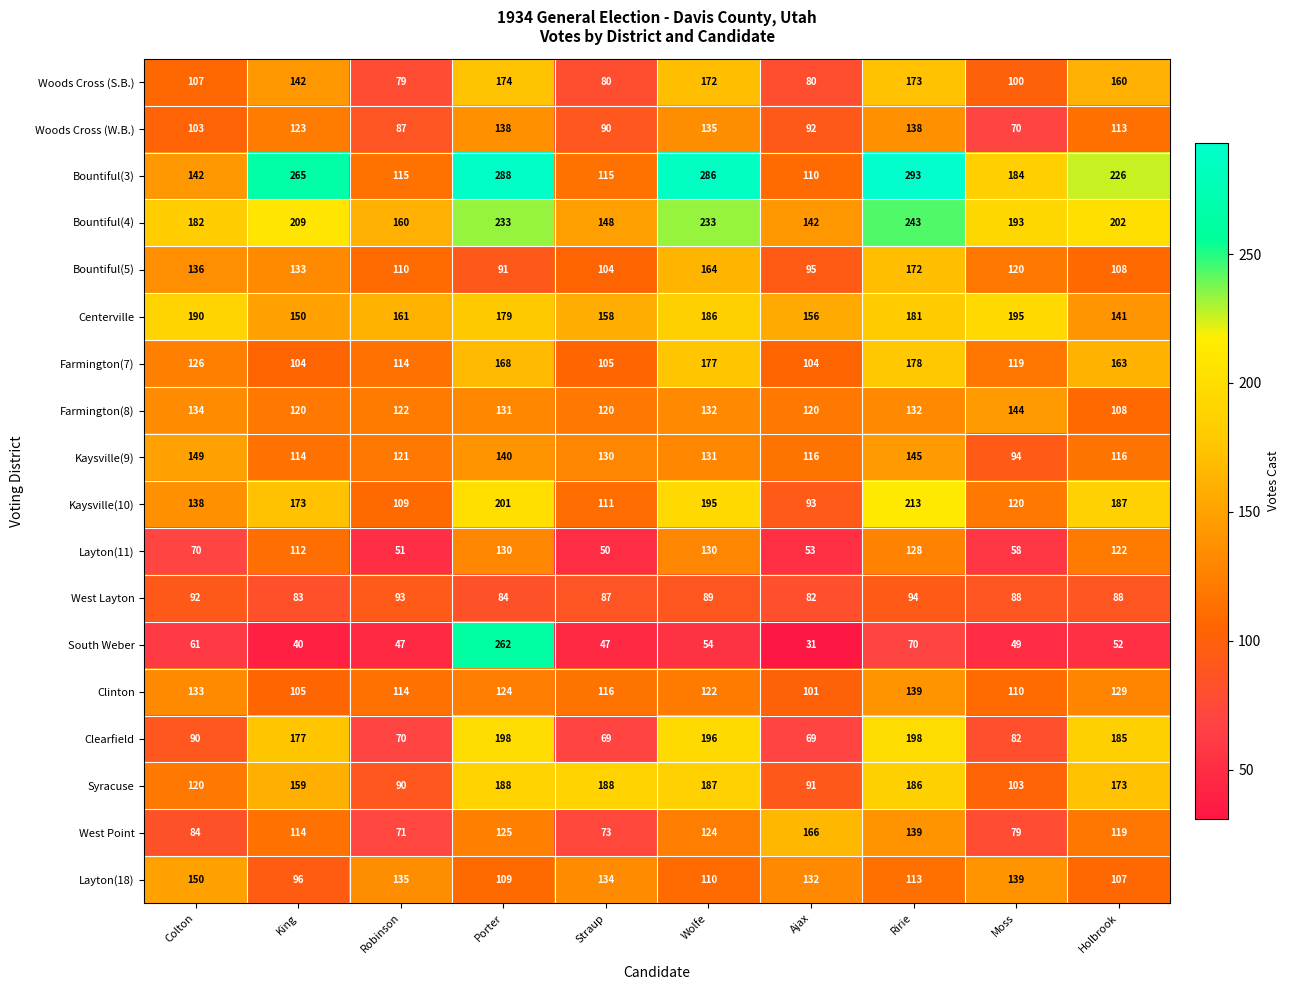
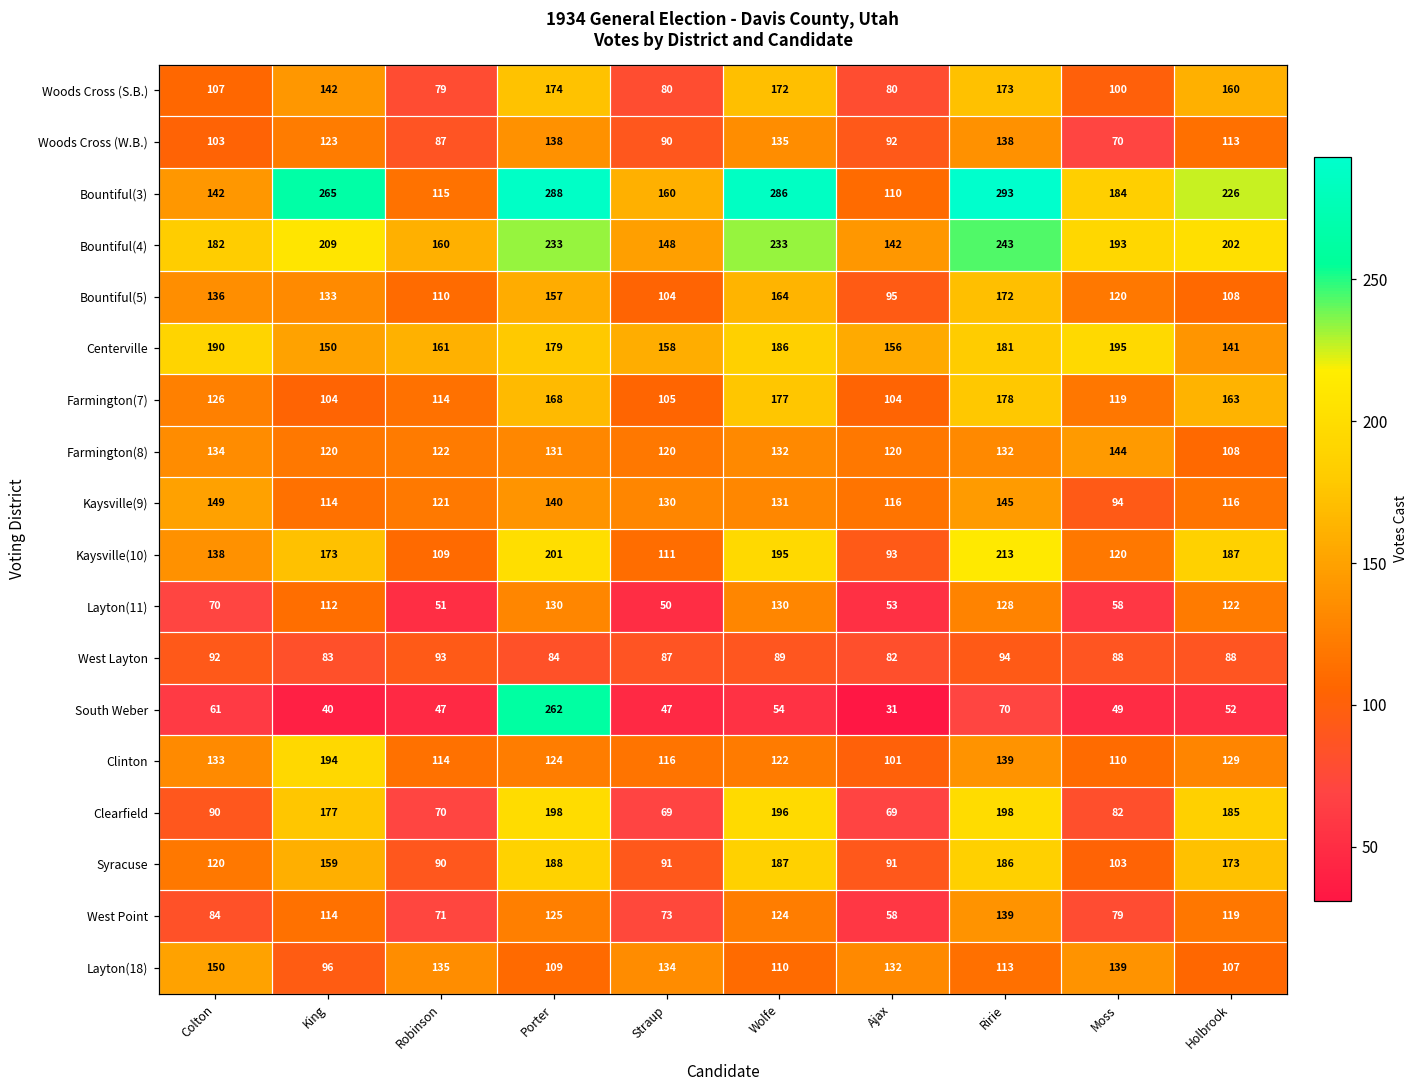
  {
    "Woods Cross (S.B.)": {
      "Colton": 107,
      "King": 142,
      "Robinson": 79,
      "Porter": 174,
      "Straup": 80,
      "Wolfe": 172,
      "Ajax": 80,
      "Ririe": 173,
      "Moss": 100,
      "Holbrook": 160
    },
    "Woods Cross (W.B.)": {
      "Colton": 103,
      "King": 123,
      "Robinson": 87,
      "Porter": 138,
      "Straup": 90,
      "Wolfe": 135,
      "Ajax": 92,
      "Ririe": 138,
      "Moss": 70,
      "Holbrook": 113
    },
    "Bountiful(3)": {
      "Colton": 142,
      "King": 265,
      "Robinson": 115,
      "Porter": 288,
-     "Straup": 115,
+     "Straup": 160,
      "Wolfe": 286,
      "Ajax": 110,
      "Ririe": 293,
      "Moss": 184,
      "Holbrook": 226
    },
    "Bountiful(4)": {
      "Colton": 182,
      "King": 209,
      "Robinson": 160,
      "Porter": 233,
      "Straup": 148,
      "Wolfe": 233,
      "Ajax": 142,
      "Ririe": 243,
      "Moss": 193,
      "Holbrook": 202
    },
    "Bountiful(5)": {
      "Colton": 136,
      "King": 133,
      "Robinson": 110,
-     "Porter": 91,
+     "Porter": 157,
      "Straup": 104,
      "Wolfe": 164,
      "Ajax": 95,
      "Ririe": 172,
      "Moss": 120,
      "Holbrook": 108
    },
    "Centerville": {
      "Colton": 190,
      "King": 150,
      "Robinson": 161,
      "Porter": 179,
      "Straup": 158,
      "Wolfe": 186,
      "Ajax": 156,
      "Ririe": 181,
      "Moss": 195,
      "Holbrook": 141
    },
    "Farmington(7)": {
      "Colton": 126,
      "King": 104,
      "Robinson": 114,
      "Porter": 168,
      "Straup": 105,
      "Wolfe": 177,
      "Ajax": 104,
      "Ririe": 178,
      "Moss": 119,
      "Holbrook": 163
    },
    "Farmington(8)": {
      "Colton": 134,
      "King": 120,
      "Robinson": 122,
      "Porter": 131,
      "Straup": 120,
      "Wolfe": 132,
      "Ajax": 120,
      "Ririe": 132,
      "Moss": 144,
      "Holbrook": 108
    },
    "Kaysville(9)": {
      "Colton": 149,
      "King": 114,
      "Robinson": 121,
      "Porter": 140,
      "Straup": 130,
      "Wolfe": 131,
      "Ajax": 116,
      "Ririe": 145,
      "Moss": 94,
      "Holbrook": 116
    },
    "Kaysville(10)": {
      "Colton": 138,
      "King": 173,
      "Robinson": 109,
      "Porter": 201,
      "Straup": 111,
      "Wolfe": 195,
      "Ajax": 93,
      "Ririe": 213,
      "Moss": 120,
      "Holbrook": 187
    },
    "Layton(11)": {
      "Colton": 70,
      "King": 112,
      "Robinson": 51,
      "Porter": 130,
      "Straup": 50,
      "Wolfe": 130,
      "Ajax": 53,
      "Ririe": 128,
      "Moss": 58,
      "Holbrook": 122
    },
    "West Layton": {
      "Colton": 92,
      "King": 83,
      "Robinson": 93,
      "Porter": 84,
      "Straup": 87,
      "Wolfe": 89,
      "Ajax": 82,
      "Ririe": 94,
      "Moss": 88,
      "Holbrook": 88
    },
    "South Weber": {
      "Colton": 61,
      "King": 40,
      "Robinson": 47,
      "Porter": 262,
      "Straup": 47,
      "Wolfe": 54,
      "Ajax": 31,
      "Ririe": 70,
      "Moss": 49,
      "Holbrook": 52
    },
    "Clinton": {
      "Colton": 133,
-     "King": 105,
+     "King": 194,
      "Robinson": 114,
      "Porter": 124,
      "Straup": 116,
      "Wolfe": 122,
      "Ajax": 101,
      "Ririe": 139,
      "Moss": 110,
      "Holbrook": 129
    },
    "Clearfield": {
      "Colton": 90,
      "King": 177,
      "Robinson": 70,
      "Porter": 198,
      "Straup": 69,
      "Wolfe": 196,
      "Ajax": 69,
      "Ririe": 198,
      "Moss": 82,
      "Holbrook": 185
    },
    "Syracuse": {
      "Colton": 120,
      "King": 159,
      "Robinson": 90,
      "Porter": 188,
-     "Straup": 188,
+     "Straup": 91,
      "Wolfe": 187,
      "Ajax": 91,
      "Ririe": 186,
      "Moss": 103,
      "Holbrook": 173
    },
    "West Point": {
      "Colton": 84,
      "King": 114,
      "Robinson": 71,
      "Porter": 125,
      "Straup": 73,
      "Wolfe": 124,
-     "Ajax": 166,
+     "Ajax": 58,
      "Ririe": 139,
      "Moss": 79,
      "Holbrook": 119
    },
    "Layton(18)": {
      "Colton": 150,
      "King": 96,
      "Robinson": 135,
      "Porter": 109,
      "Straup": 134,
      "Wolfe": 110,
      "Ajax": 132,
      "Ririe": 113,
      "Moss": 139,
      "Holbrook": 107
    }
  }
